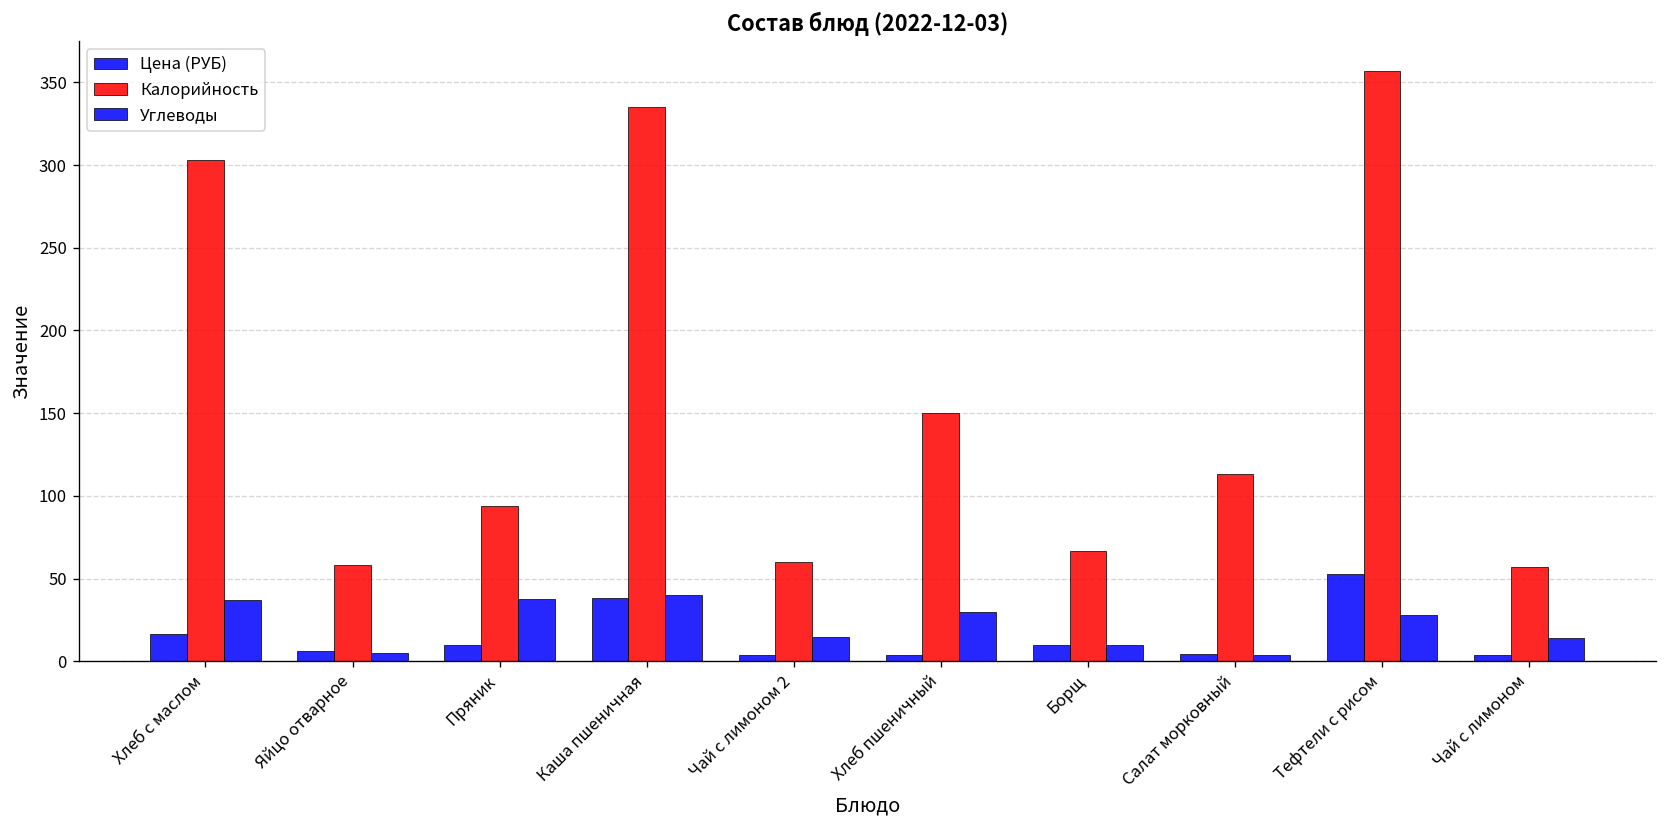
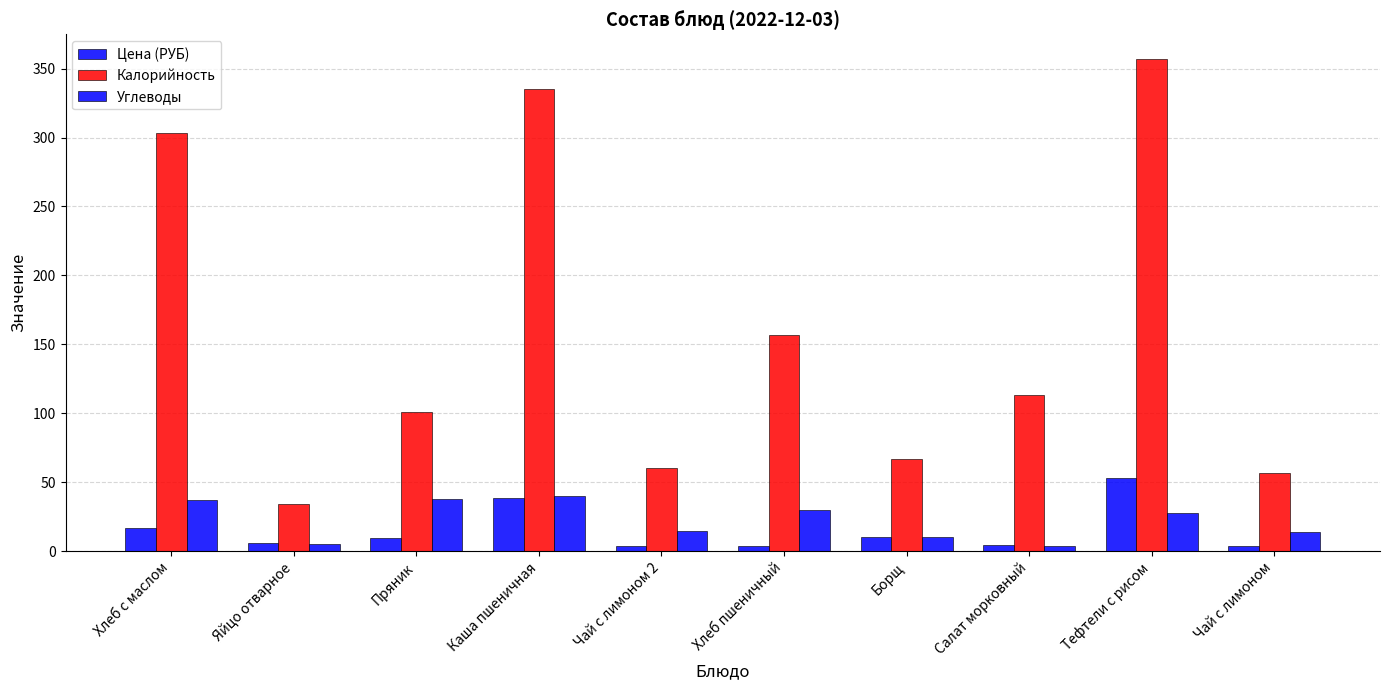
  {
    "Калорийность": {
      "Хлеб с маслом": 303,
-     "Яйцо отварное": 58,
-     "Пряник": 94,
+     "Яйцо отварное": 34,
+     "Пряник": 101,
      "Каша пшеничная": 335,
      "Чай с лимоном 2": 60,
-     "Хлеб пшеничный": 150,
+     "Хлеб пшеничный": 157,
      "Борщ": 67,
      "Салат морковный": 113,
      "Тефтели с рисом": 357,
      "Чай с лимоном": 57
    }
  }
